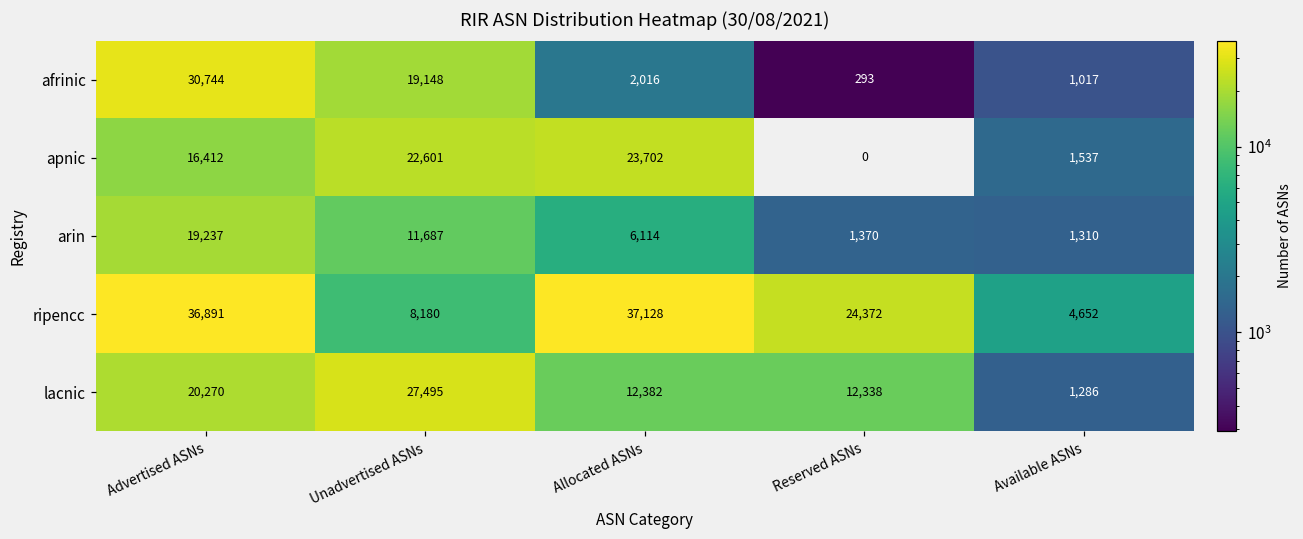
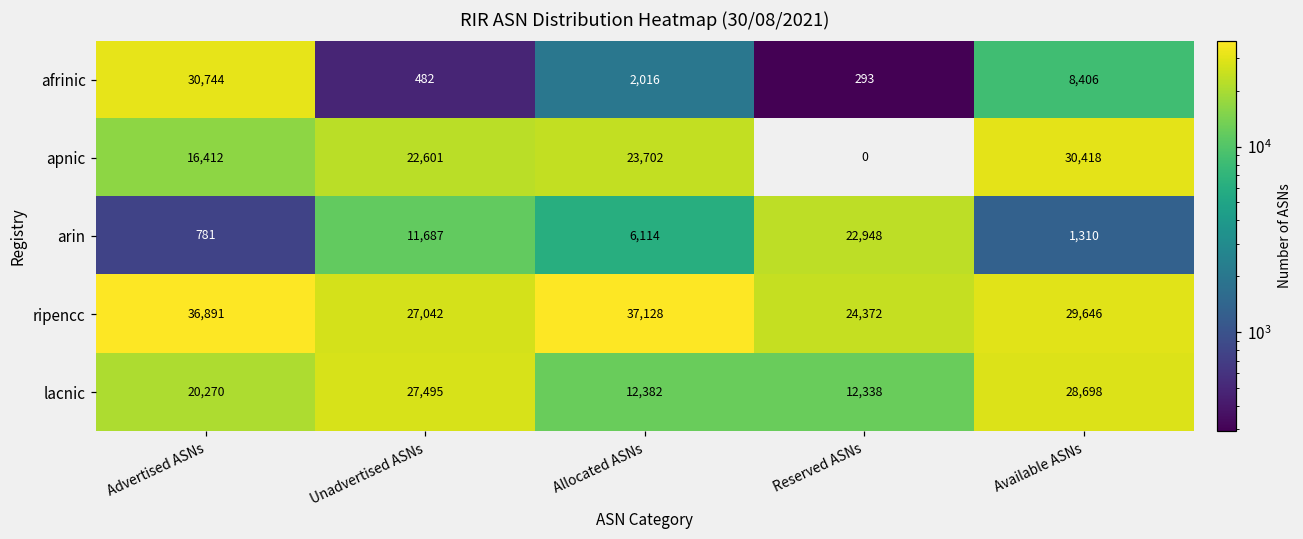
  {
    "afrinic": {
      "Advertised ASNs": "30,744",
-     "Unadvertised ASNs": "19,148",
+     "Unadvertised ASNs": "482",
      "Allocated ASNs": "2,016",
      "Reserved ASNs": "293",
-     "Available ASNs": "1,017"
+     "Available ASNs": "8,406"
    },
    "apnic": {
      "Advertised ASNs": "16,412",
      "Unadvertised ASNs": "22,601",
      "Allocated ASNs": "23,702",
      "Reserved ASNs": "0",
-     "Available ASNs": "1,537"
+     "Available ASNs": "30,418"
    },
    "arin": {
-     "Advertised ASNs": "19,237",
+     "Advertised ASNs": "781",
      "Unadvertised ASNs": "11,687",
      "Allocated ASNs": "6,114",
-     "Reserved ASNs": "1,370",
+     "Reserved ASNs": "22,948",
      "Available ASNs": "1,310"
    },
    "ripencc": {
      "Advertised ASNs": "36,891",
-     "Unadvertised ASNs": "8,180",
+     "Unadvertised ASNs": "27,042",
      "Allocated ASNs": "37,128",
      "Reserved ASNs": "24,372",
-     "Available ASNs": "4,652"
+     "Available ASNs": "29,646"
    },
    "lacnic": {
      "Advertised ASNs": "20,270",
      "Unadvertised ASNs": "27,495",
      "Allocated ASNs": "12,382",
      "Reserved ASNs": "12,338",
-     "Available ASNs": "1,286"
+     "Available ASNs": "28,698"
    }
  }
